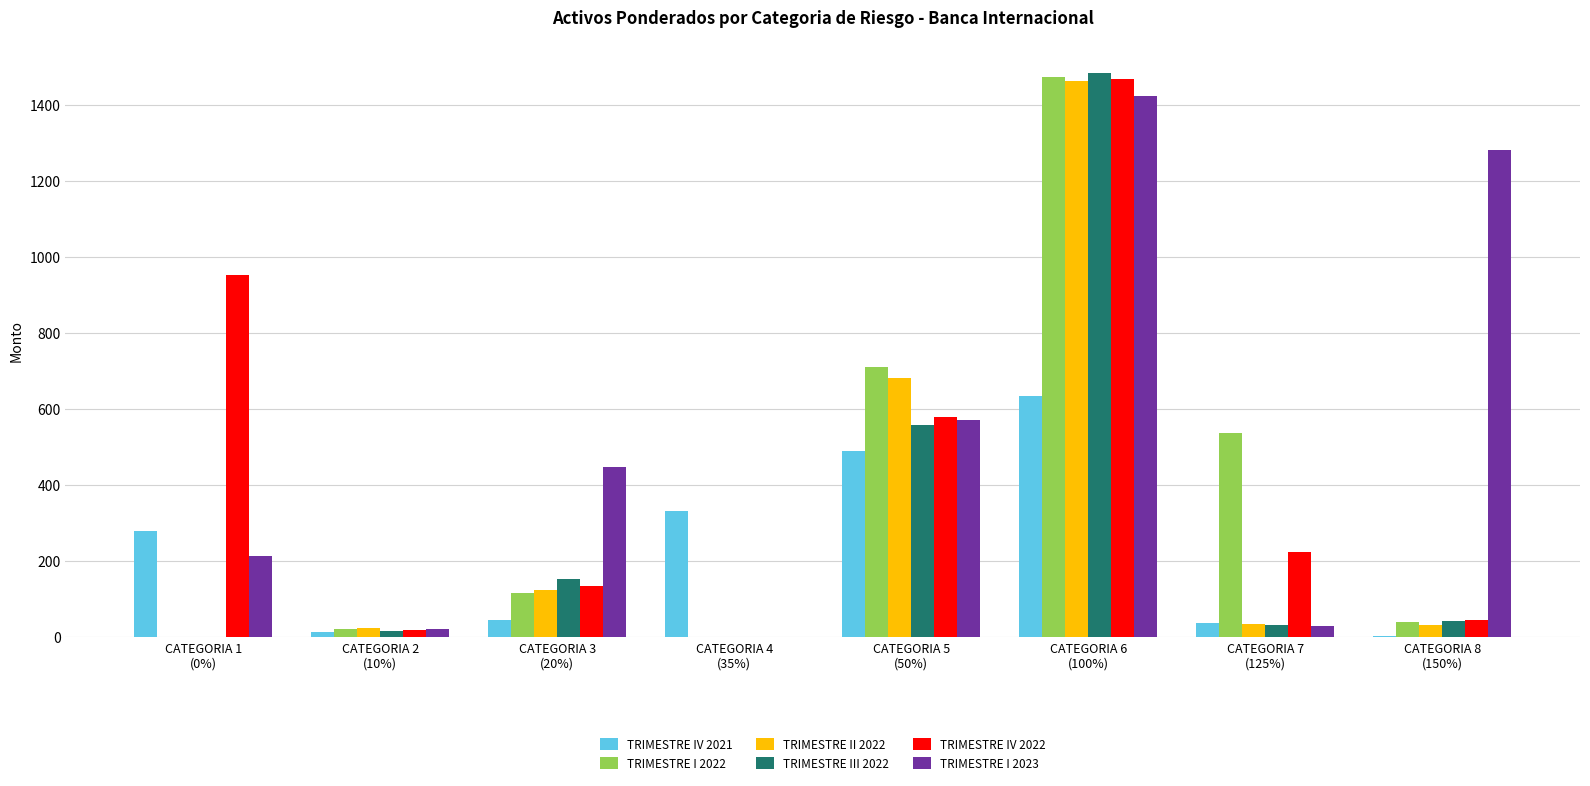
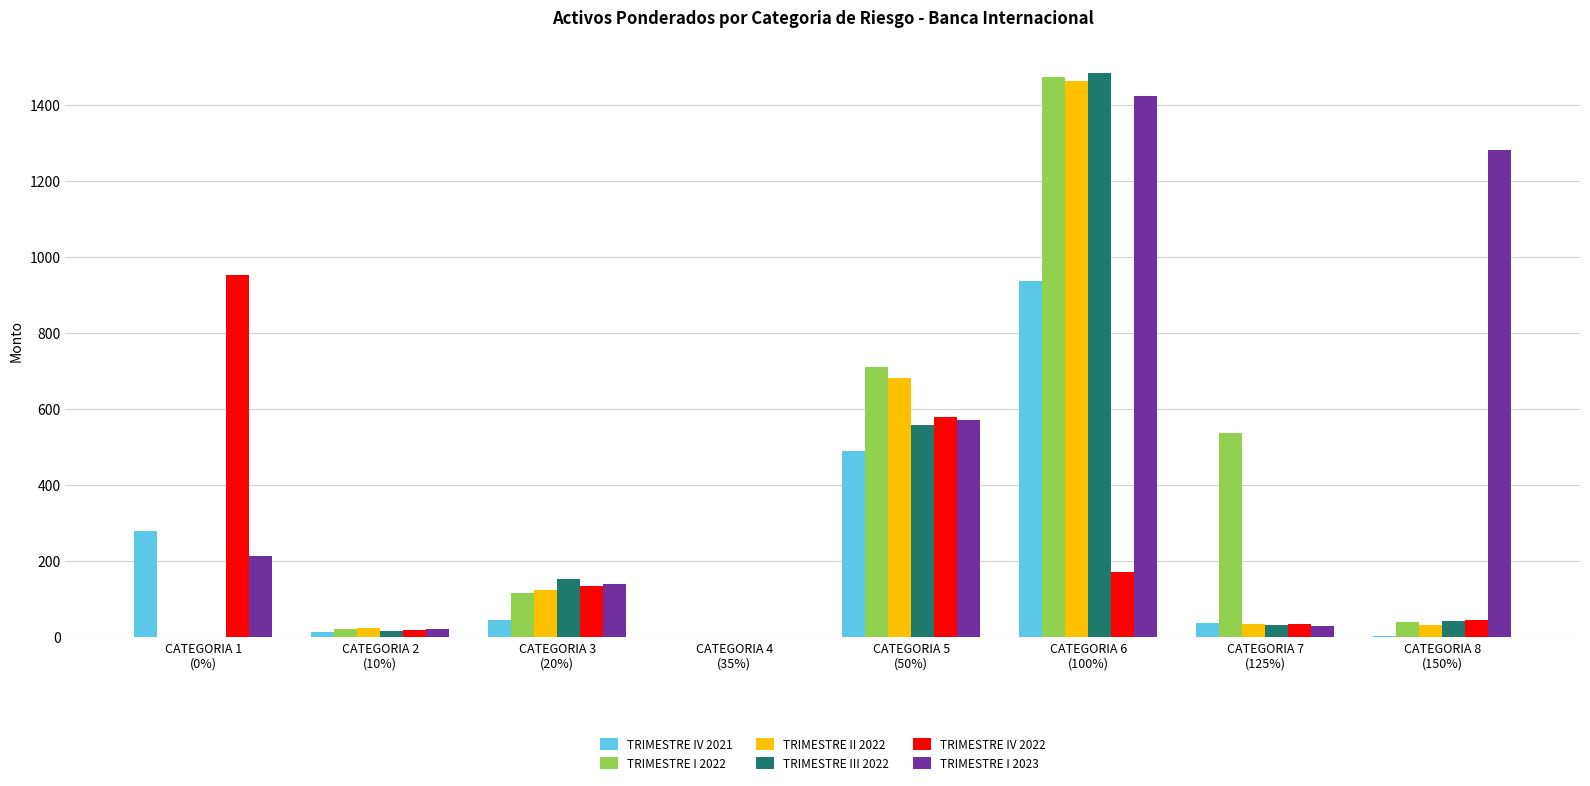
  {
    "TRIMESTRE IV 2021": {
      "CATEGORIA 1 (0%)": 280,
      "CATEGORIA 2 (10%)": 10,
      "CATEGORIA 3 (20%)": 50,
-     "CATEGORIA 4 (35%)": 330,
+     "CATEGORIA 4 (35%)": 0,
      "CATEGORIA 5 (50%)": 490,
-     "CATEGORIA 6 (100%)": 640,
+     "CATEGORIA 6 (100%)": 940,
      "CATEGORIA 7 (125%)": 40
    },
    "TRIMESTRE I 2022": {
      "CATEGORIA 1 (0%)": 0,
      "CATEGORIA 2 (10%)": 20,
      "CATEGORIA 3 (20%)": 120,
      "CATEGORIA 5 (50%)": 710,
      "CATEGORIA 6 (100%)": 1470,
      "CATEGORIA 7 (125%)": 540,
      "CATEGORIA 8 (150%)": 40
    },
    "TRIMESTRE II 2022": {
      "CATEGORIA 1 (0%)": 0,
      "CATEGORIA 2 (10%)": 20,
      "CATEGORIA 3 (20%)": 120,
      "CATEGORIA 5 (50%)": 680,
      "CATEGORIA 6 (100%)": 1460,
      "CATEGORIA 7 (125%)": 30,
      "CATEGORIA 8 (150%)": 30
    },
    "TRIMESTRE III 2022": {
      "CATEGORIA 1 (0%)": 0,
      "CATEGORIA 2 (10%)": 20,
      "CATEGORIA 3 (20%)": 150,
      "CATEGORIA 5 (50%)": 560,
      "CATEGORIA 6 (100%)": 1480,
      "CATEGORIA 7 (125%)": 30,
      "CATEGORIA 8 (150%)": 40
    },
    "TRIMESTRE IV 2022": {
      "CATEGORIA 1 (0%)": 950,
      "CATEGORIA 2 (10%)": 20,
      "CATEGORIA 3 (20%)": 140,
      "CATEGORIA 5 (50%)": 580,
-     "CATEGORIA 6 (100%)": 1470,
-     "CATEGORIA 7 (125%)": 220,
+     "CATEGORIA 6 (100%)": 170,
+     "CATEGORIA 7 (125%)": 30,
      "CATEGORIA 8 (150%)": 50
    },
    "TRIMESTRE I 2023": {
      "CATEGORIA 1 (0%)": 210,
      "CATEGORIA 2 (10%)": 20,
-     "CATEGORIA 3 (20%)": 450,
+     "CATEGORIA 3 (20%)": 140,
      "CATEGORIA 5 (50%)": 570,
      "CATEGORIA 6 (100%)": 1420,
      "CATEGORIA 7 (125%)": 30,
      "CATEGORIA 8 (150%)": 1280
    }
  }
